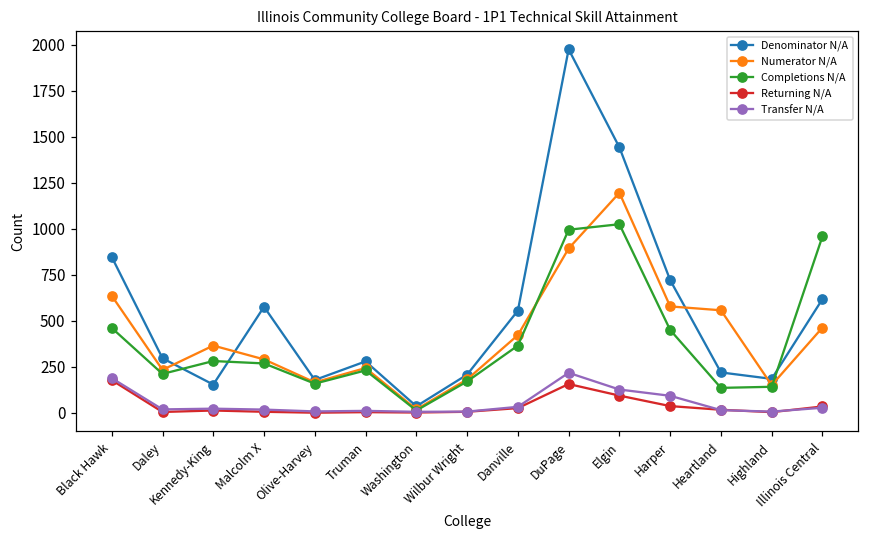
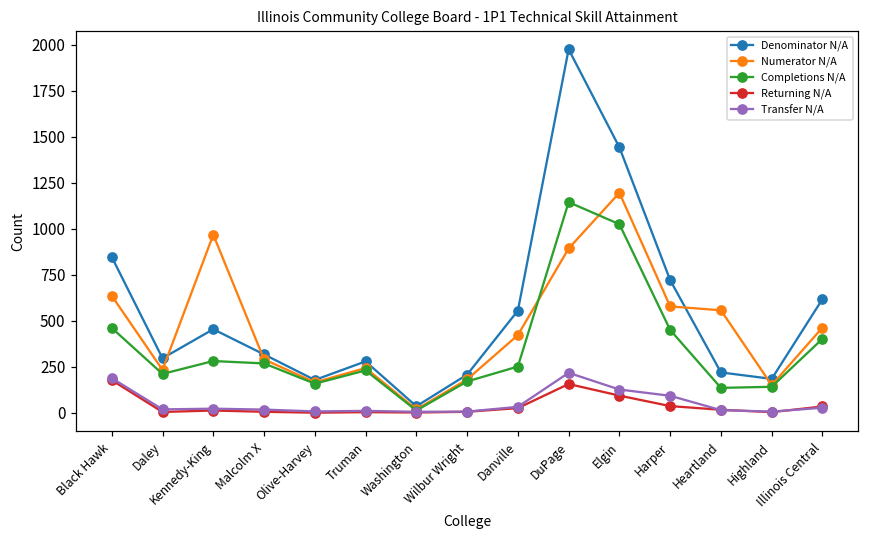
  {
    "Denominator N/A": {
      "Black Hawk": 850,
      "Daley": 300,
-     "Kennedy-King": 150,
-     "Malcolm X": 580,
+     "Kennedy-King": 450,
+     "Malcolm X": 320,
      "Truman": 280,
      "Washington": 40,
      "Wilbur Wright": 210,
      "Danville": 560,
      "DuPage": 1980,
      "Elgin": 1440,
      "Harper": 720,
      "Heartland": 220,
      "Highland": 180,
      "Illinois Central": 620
    },
    "Numerator N/A": {
      "Black Hawk": 640,
      "Daley": 230,
-     "Kennedy-King": 370,
+     "Kennedy-King": 970,
      "Malcolm X": 290,
      "Danville": 420,
      "DuPage": 890,
      "Elgin": 1200,
      "Harper": 580,
      "Heartland": 560,
      "Illinois Central": 460
    },
    "Completions N/A": {
      "Black Hawk": 460,
      "Daley": 210,
      "Kennedy-King": 280,
      "Malcolm X": 270,
-     "Danville": 370,
-     "DuPage": 1000,
+     "Danville": 250,
+     "DuPage": 1150,
      "Elgin": 1030,
      "Harper": 450,
      "Heartland": 140,
-     "Illinois Central": 960
+     "Illinois Central": 400
    },
    "Returning N/A": {
      "DuPage": 160,
      "Elgin": 90,
      "Harper": 40
    },
    "Transfer N/A": {
      "DuPage": 220,
      "Elgin": 130,
      "Harper": 90
    }
  }
